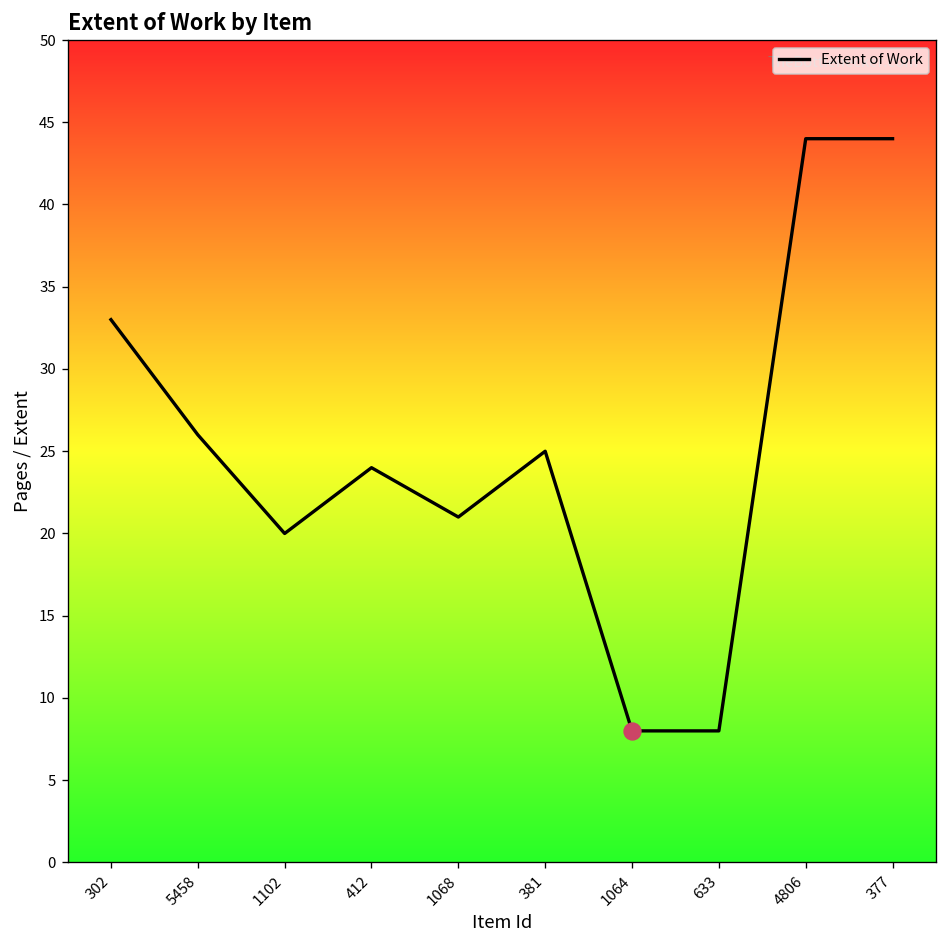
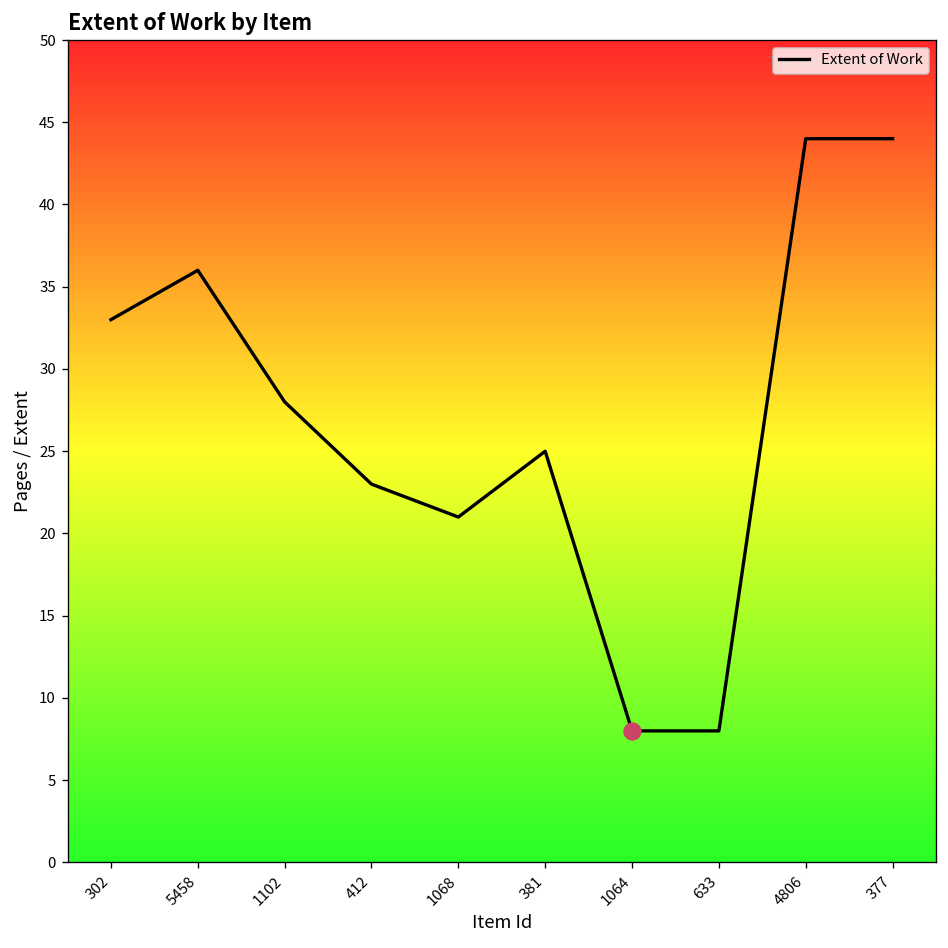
  {
    "Extent of Work": {
      "302": 33,
-     "5458": 26,
-     "1102": 20,
-     "412": 24,
+     "5458": 36,
+     "1102": 28,
+     "412": 23,
      "1068": 21,
      "381": 25,
      "633": 8,
      "4806": 44,
      "377": 44
    }
  }
